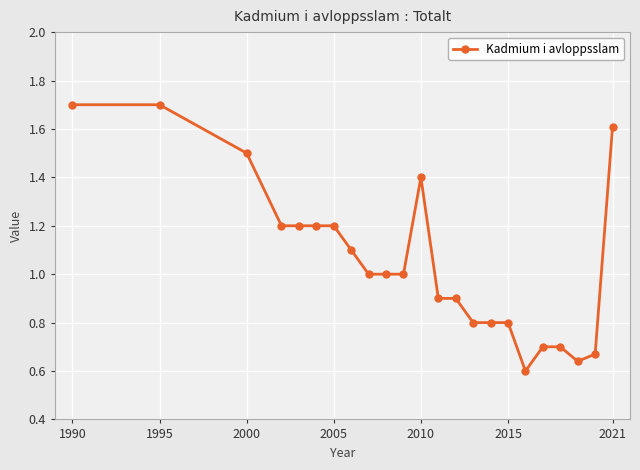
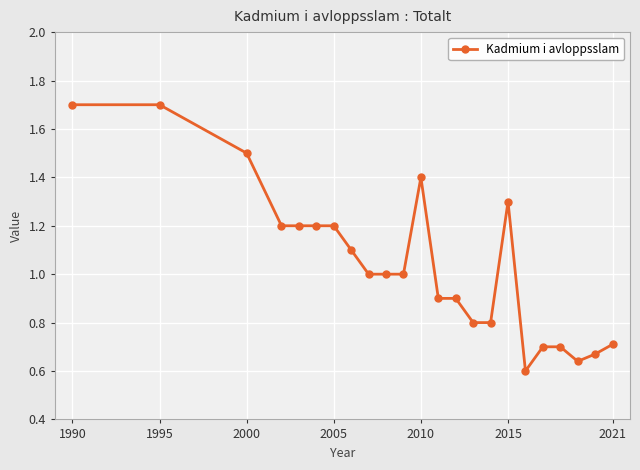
  {
    "1990": 1.70,
    "1995": 1.70,
    "2000": 1.50,
    "2005": 1.20,
    "2010": 1.40,
-   "2015": 0.8,
-   "2021": 1.61
+   "2015": 1.3,
+   "2021": 0.71
  }
